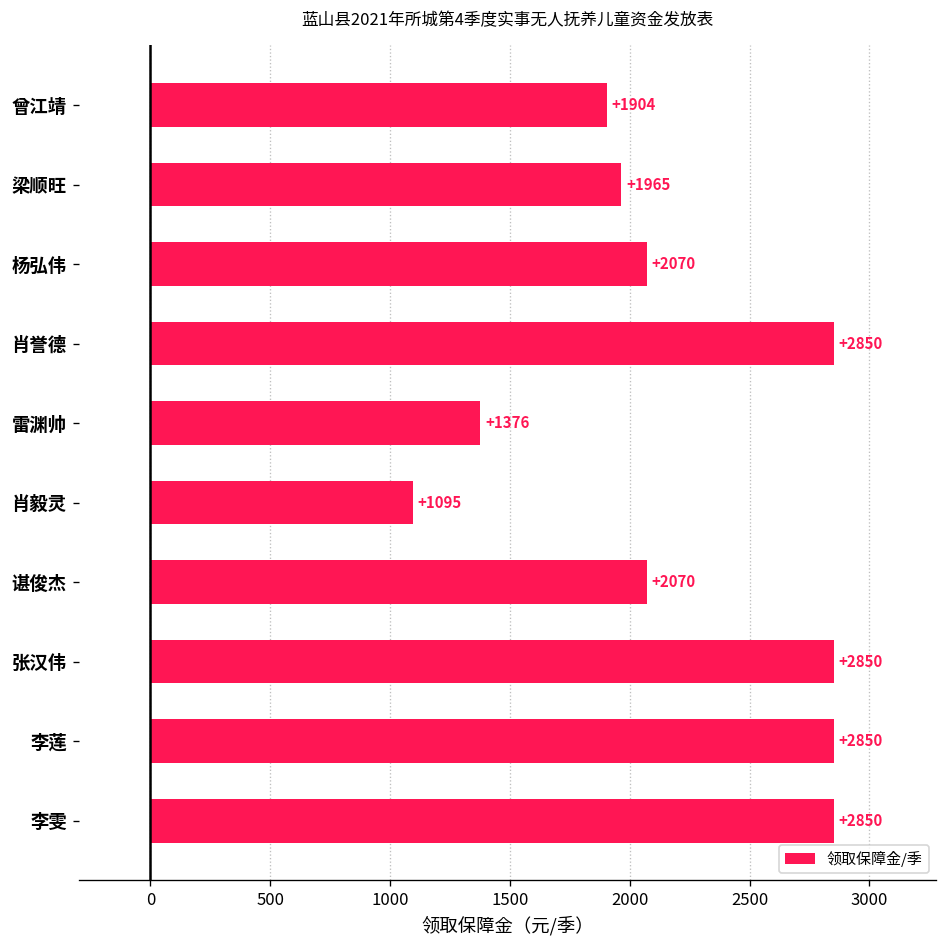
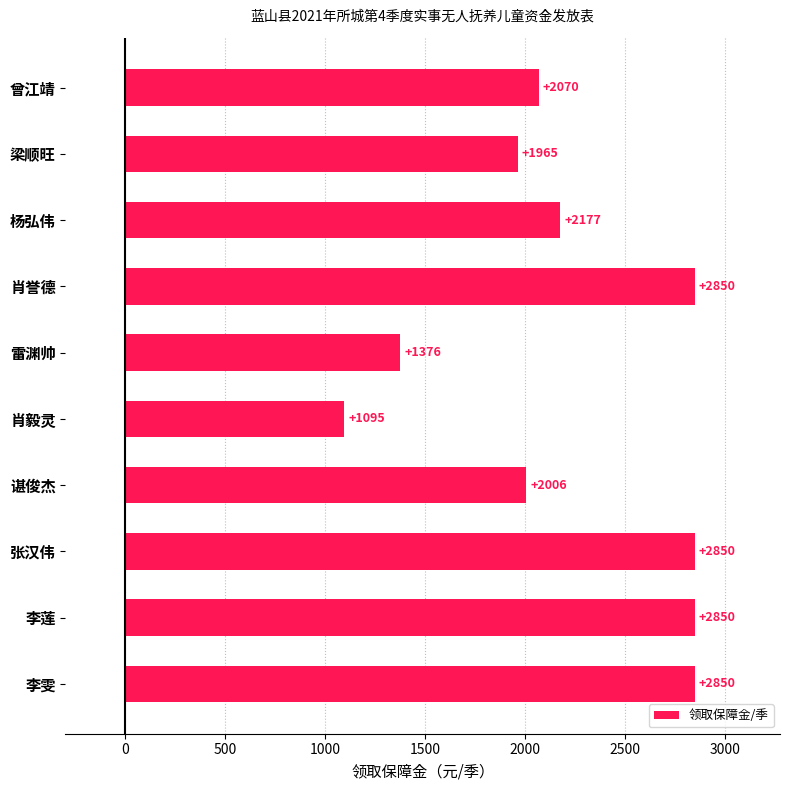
  {
-   "曾江靖": "+1904",
+   "曾江靖": "+2070",
    "梁顺旺": "+1965",
-   "杨弘伟": "+2070",
+   "杨弘伟": "+2177",
    "肖誉德": "+2850",
    "雷渊帅": "+1376",
    "肖毅灵": "+1095",
-   "谌俊杰": "+2070",
+   "谌俊杰": "+2006",
    "张汉伟": "+2850",
    "李莲": "+2850",
    "李雯": "+2850"
  }
